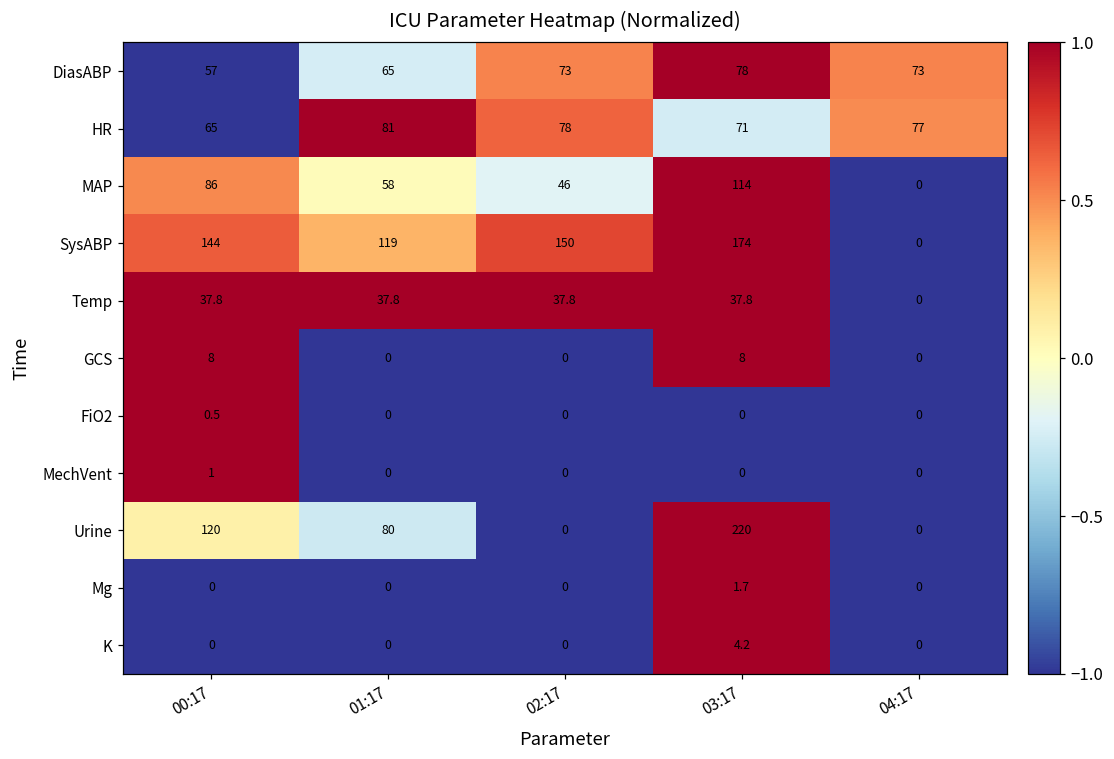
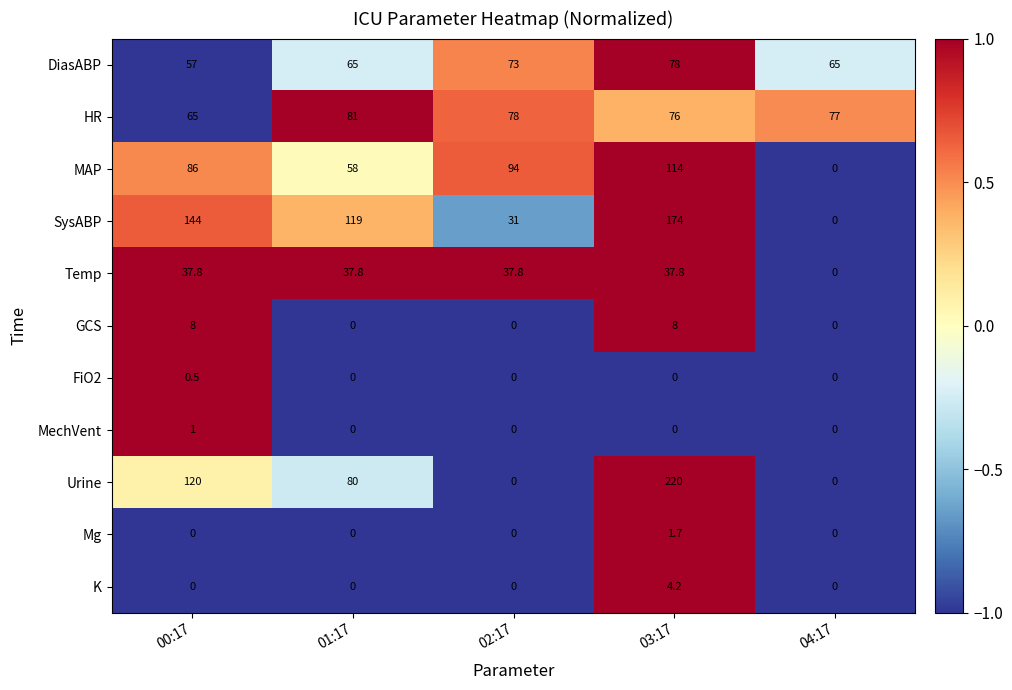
  {
    "DiasABP": {
      "00:17": 57,
      "01:17": 65,
      "02:17": 73,
      "03:17": 78,
-     "04:17": 73
+     "04:17": 65
    },
    "HR": {
      "00:17": 65,
      "01:17": 81,
      "02:17": 78,
-     "03:17": 71,
+     "03:17": 76,
      "04:17": 77
    },
    "MAP": {
      "00:17": 86,
      "01:17": 58,
-     "02:17": 46,
+     "02:17": 94,
      "03:17": 114,
      "04:17": 0
    },
    "SysABP": {
      "00:17": 144,
      "01:17": 119,
-     "02:17": 150,
+     "02:17": 31,
      "03:17": 174,
      "04:17": 0
    },
    "Temp": {
      "00:17": 37.8,
      "01:17": 37.8,
      "02:17": 37.8,
      "03:17": 37.8,
      "04:17": 0
    },
    "GCS": {
      "00:17": 8,
      "01:17": 0,
      "02:17": 0,
      "03:17": 8,
      "04:17": 0
    },
    "FiO2": {
      "00:17": 0.5,
      "01:17": 0,
      "02:17": 0,
      "03:17": 0,
      "04:17": 0
    },
    "MechVent": {
      "00:17": 1,
      "01:17": 0,
      "02:17": 0,
      "03:17": 0,
      "04:17": 0
    },
    "Urine": {
      "00:17": 120,
      "01:17": 80,
      "02:17": 0,
      "03:17": 220,
      "04:17": 0
    },
    "Mg": {
      "00:17": 0,
      "01:17": 0,
      "02:17": 0,
      "03:17": 1.7,
      "04:17": 0
    },
    "K": {
      "00:17": 0,
      "01:17": 0,
      "02:17": 0,
      "03:17": 4.2,
      "04:17": 0
    }
  }
